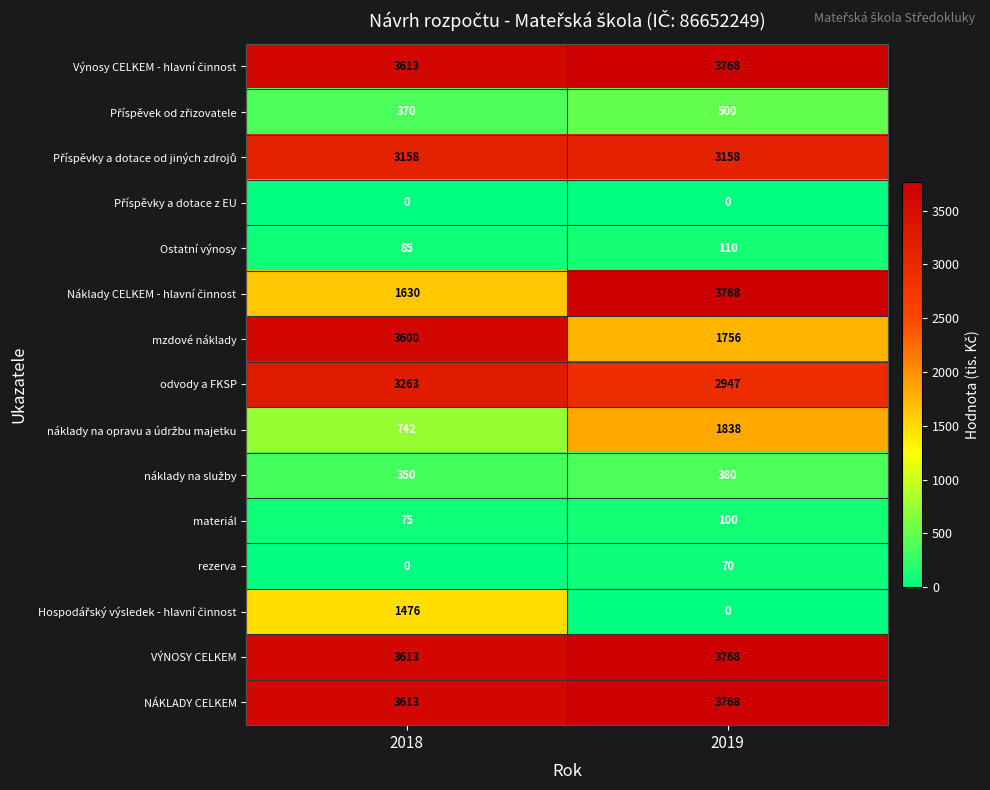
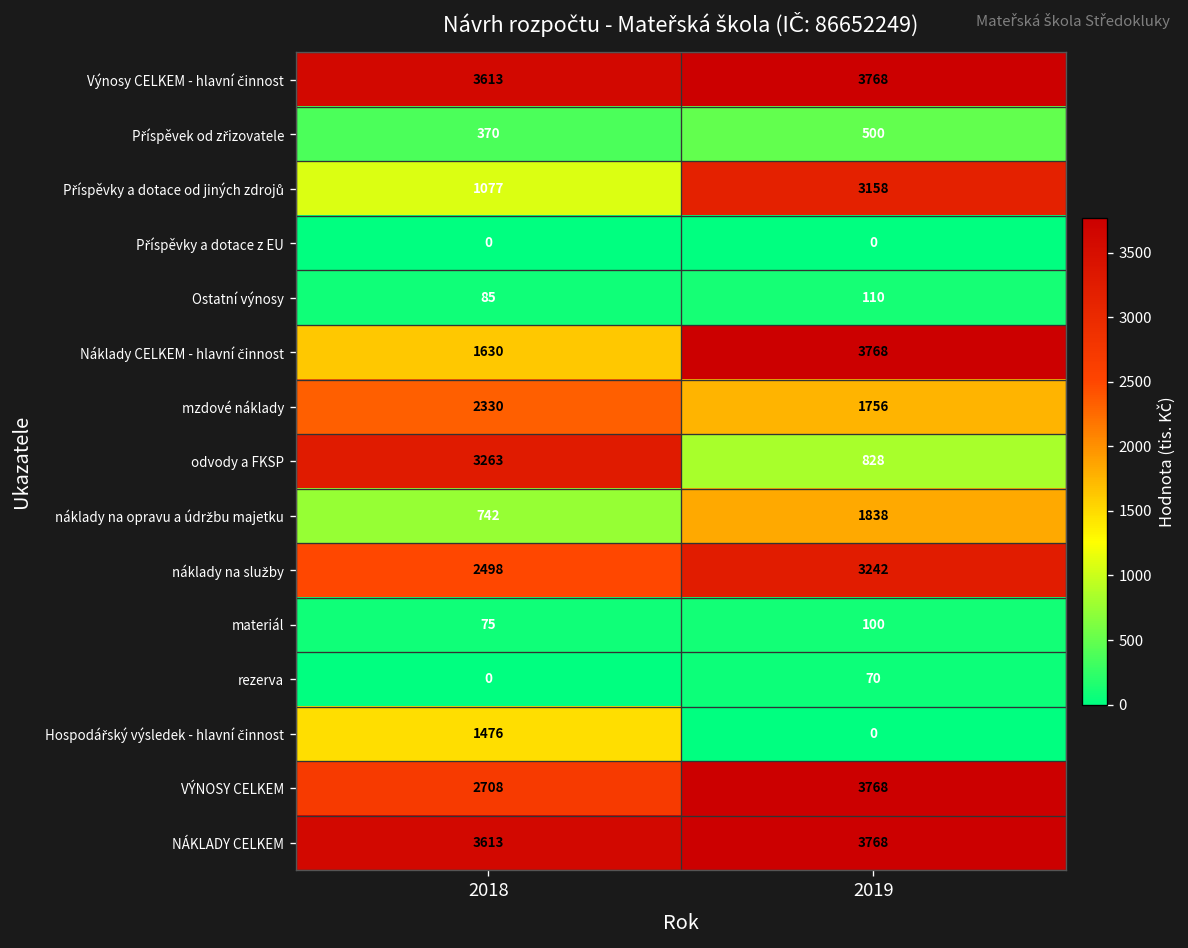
  {
    "Výnosy CELKEM - hlavní činnost": {
      "2018": 3613,
      "2019": 3768
    },
    "Příspěvek od zřizovatele": {
      "2018": 370,
      "2019": 500
    },
    "Příspěvky a dotace od jiných zdrojů": {
-     "2018": 3158,
+     "2018": 1077,
      "2019": 3158
    },
    "Příspěvky a dotace z EU": {
      "2018": 0,
      "2019": 0
    },
    "Ostatní výnosy": {
      "2018": 85,
      "2019": 110
    },
    "Náklady CELKEM - hlavní činnost": {
      "2018": 1630,
      "2019": 3768
    },
    "mzdové náklady": {
-     "2018": 3600,
+     "2018": 2330,
      "2019": 1756
    },
    "odvody a FKSP": {
      "2018": 3263,
-     "2019": 2947
+     "2019": 828
    },
    "náklady na opravu a údržbu majetku": {
      "2018": 742,
      "2019": 1838
    },
    "náklady na služby": {
-     "2018": 350,
-     "2019": 380
+     "2018": 2498,
+     "2019": 3242
    },
    "materiál": {
      "2018": 75,
      "2019": 100
    },
    "rezerva": {
      "2018": 0,
      "2019": 70
    },
    "Hospodářský výsledek - hlavní činnost": {
      "2018": 1476,
      "2019": 0
    },
    "VÝNOSY CELKEM": {
-     "2018": 3613,
+     "2018": 2708,
      "2019": 3768
    },
    "NÁKLADY CELKEM": {
      "2018": 3613,
      "2019": 3768
    }
  }
